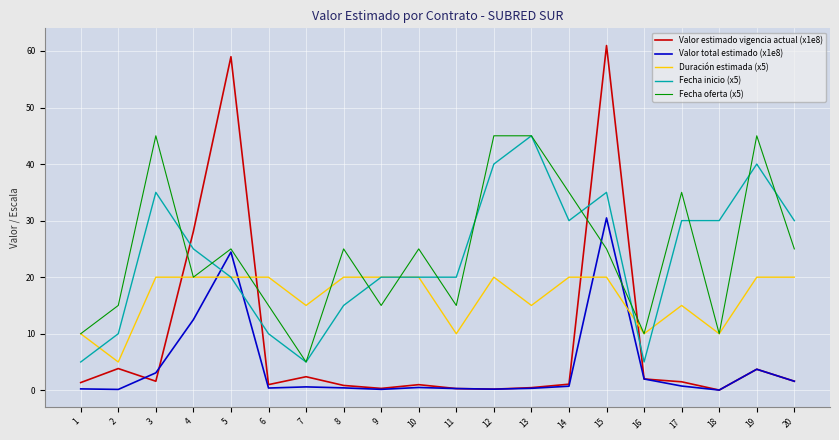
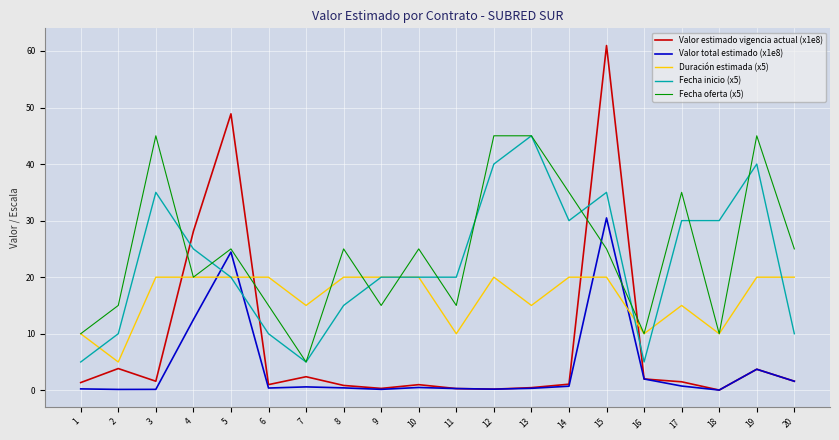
  {
    "Valor estimado vigencia actual (x1e8)": {
      "1": 1,
      "2": 4,
      "3": 2,
      "4": 28,
-     "5": 59,
+     "5": 49,
      "6": 1,
      "7": 2,
      "10": 1,
      "15": 61,
      "17": 2
    },
    "Valor total estimado (x1e8)": {
      "1": 0,
      "2": 0,
-     "3": 3,
+     "3": 0,
      "4": 12,
      "5": 24,
      "6": 0,
      "7": 1,
      "10": 0,
      "15": 30,
      "17": 1
    },
    "Duración estimada (x5)": {
      "2": 5,
      "3": 20,
      "6": 20,
      "7": 15,
      "8": 20,
      "11": 10,
      "12": 20,
      "13": 15,
      "14": 20,
      "15": 20,
      "17": 15,
      "19": 20,
      "20": 20
    },
    "Fecha inicio (x5)": {
      "1": 5,
      "2": 10,
      "3": 35,
      "4": 25,
      "6": 10,
      "8": 15,
      "11": 20,
      "12": 40,
      "14": 30,
      "15": 35,
      "16": 5,
      "17": 30,
      "18": 30,
      "19": 40,
-     "20": 30
+     "20": 10
    },
    "Fecha oferta (x5)": {
      "2": 15,
      "3": 45,
      "5": 25,
      "6": 15,
      "8": 25,
      "9": 15,
      "10": 25,
      "11": 15,
      "12": 45,
      "14": 35,
      "15": 25,
      "17": 35,
      "19": 45,
      "20": 25
    }
  }
